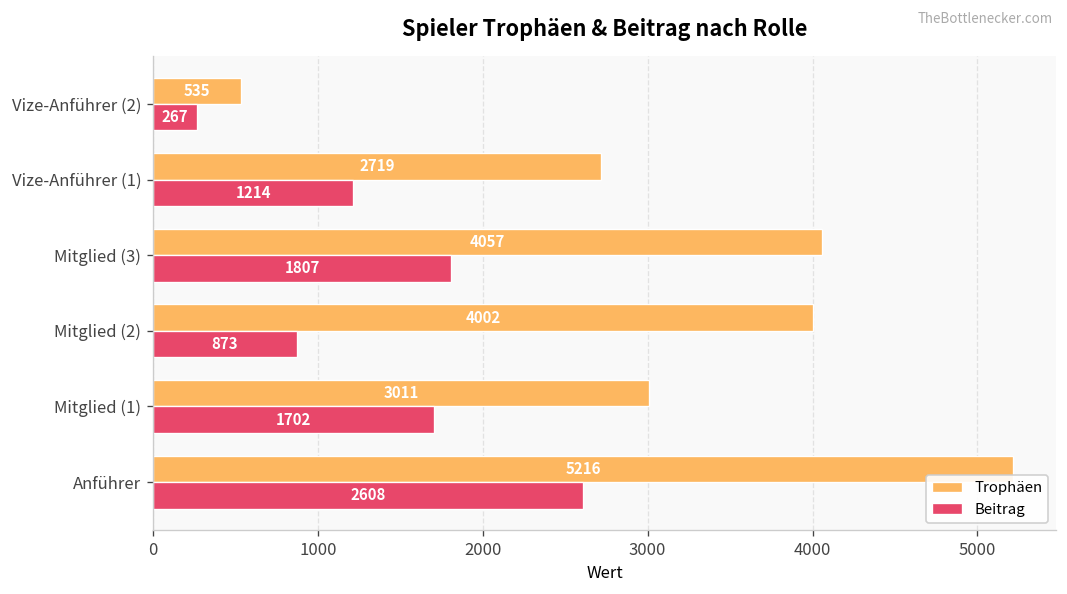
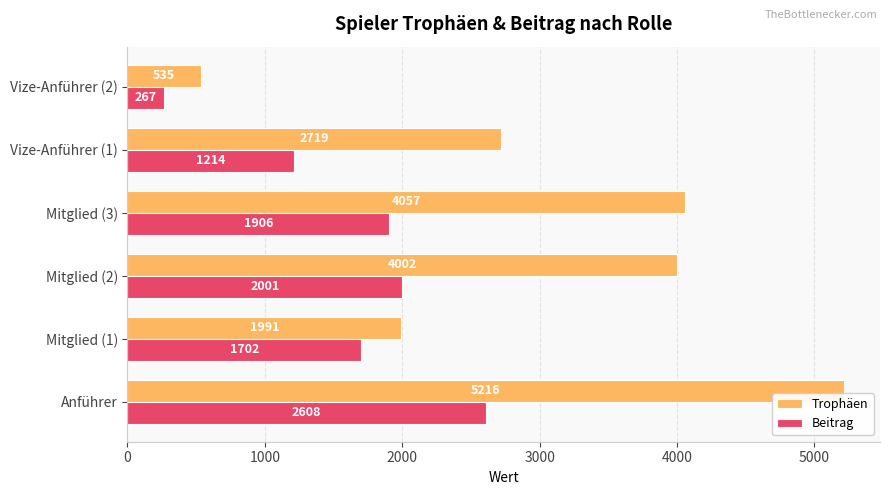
  {
    "Trophäen": {
      "Vize-Anführer (2)": 535,
      "Vize-Anführer (1)": 2719,
      "Mitglied (3)": 4057,
      "Mitglied (2)": 4002,
-     "Mitglied (1)": 3011,
+     "Mitglied (1)": 1991,
      "Anführer": 5216
    },
    "Beitrag": {
      "Vize-Anführer (2)": 267,
      "Vize-Anführer (1)": 1214,
-     "Mitglied (3)": 1807,
-     "Mitglied (2)": 873,
+     "Mitglied (3)": 1906,
+     "Mitglied (2)": 2001,
      "Mitglied (1)": 1702,
      "Anführer": 2608
    }
  }
